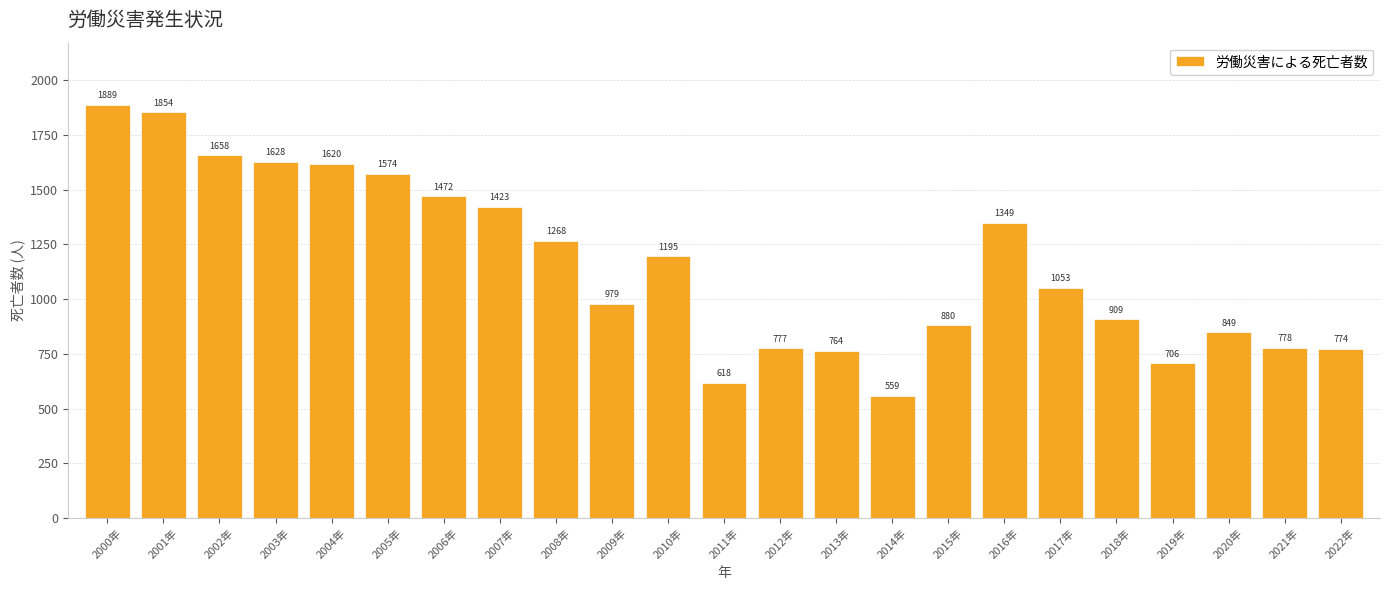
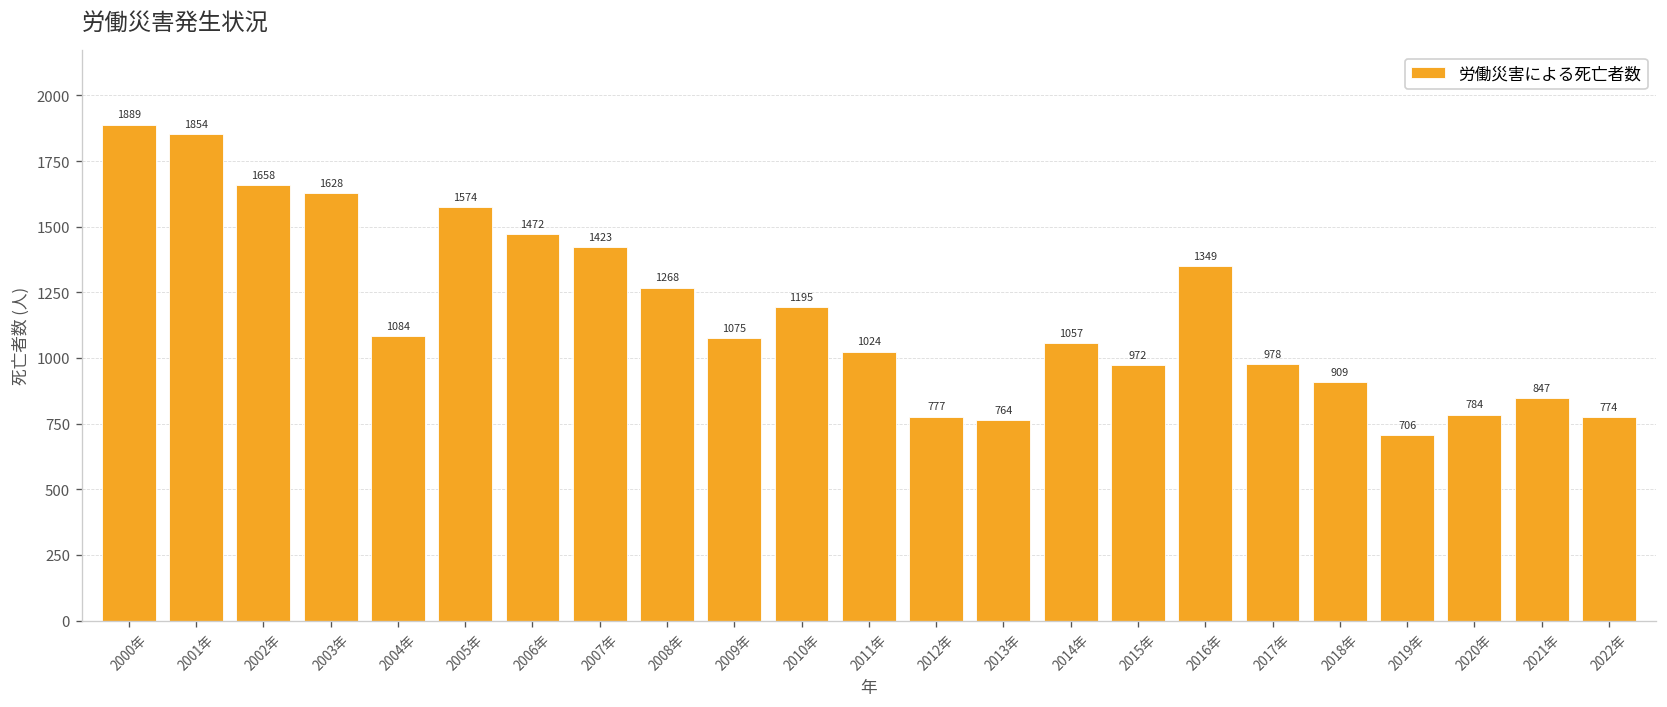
  {
    "2000年": 1889,
    "2001年": 1854,
    "2002年": 1658,
    "2003年": 1628,
-   "2004年": 1620,
+   "2004年": 1084,
    "2005年": 1574,
    "2006年": 1472,
    "2007年": 1423,
    "2008年": 1268,
-   "2009年": 979,
+   "2009年": 1075,
    "2010年": 1195,
-   "2011年": 618,
+   "2011年": 1024,
    "2012年": 777,
    "2013年": 764,
-   "2014年": 559,
-   "2015年": 880,
+   "2014年": 1057,
+   "2015年": 972,
    "2016年": 1349,
-   "2017年": 1053,
+   "2017年": 978,
    "2018年": 909,
    "2019年": 706,
-   "2020年": 849,
-   "2021年": 778,
+   "2020年": 784,
+   "2021年": 847,
    "2022年": 774
  }
